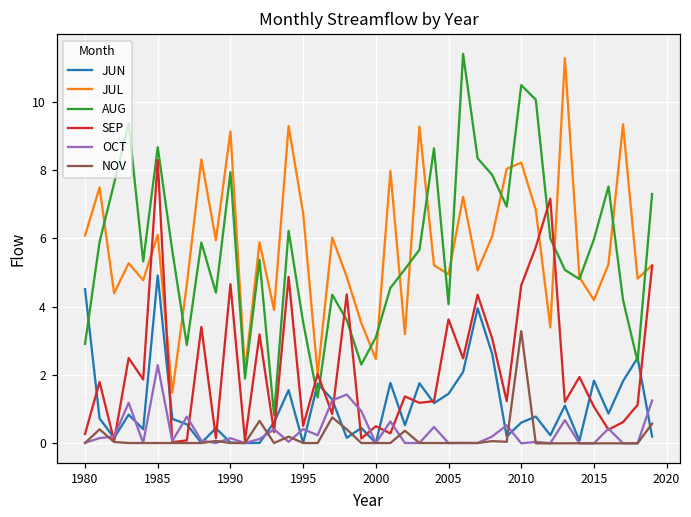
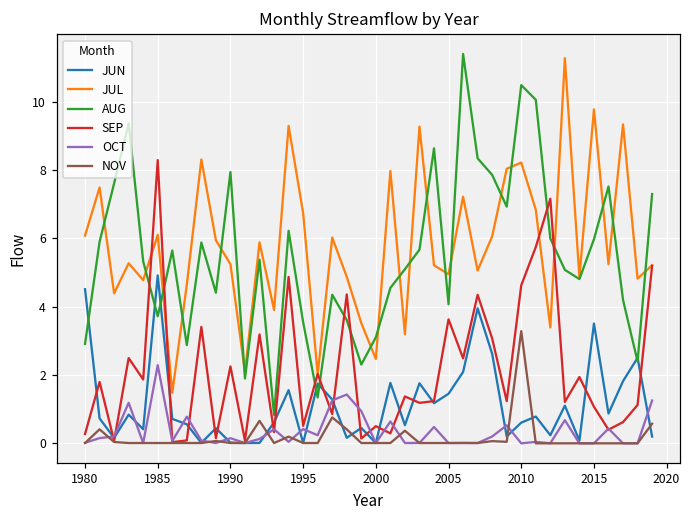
  {
    "JUN": {
      "1980": 4.5,
      "1985": 4.9,
      "2005": 1.5,
      "2010": 0.6,
-     "2015": 1.8
+     "2015": 3.5
    },
    "JUL": {
      "1980": 6.1,
      "1985": 6.1,
-     "1990": 9.1,
+     "1990": 5.2,
      "1995": 6.7,
      "2000": 2.5,
      "2005": 4.9,
      "2010": 8.2,
-     "2015": 4.2
+     "2015": 9.8
    },
    "AUG": {
      "1980": 2.9,
-     "1985": 8.7,
+     "1985": 3.7,
      "1990": 7.9,
      "1995": 3.5,
      "2000": 3.1,
      "2005": 4.1,
      "2010": 10.5,
      "2015": 6.0
    },
    "SEP": {
      "1980": 0.3,
      "1985": 8.3,
-     "1990": 4.7,
+     "1990": 2.3,
      "1995": 0.5,
      "2000": 0.5,
      "2005": 3.6,
      "2010": 4.6,
      "2015": 1.1
    },
    "OCT": {
      "1985": 2.3,
      "1990": 0.2,
      "1995": 0.4,
      "2010": 0.0
    },
    "NOV": {
      "1985": 0.0,
      "2010": 3.3
    }
  }
